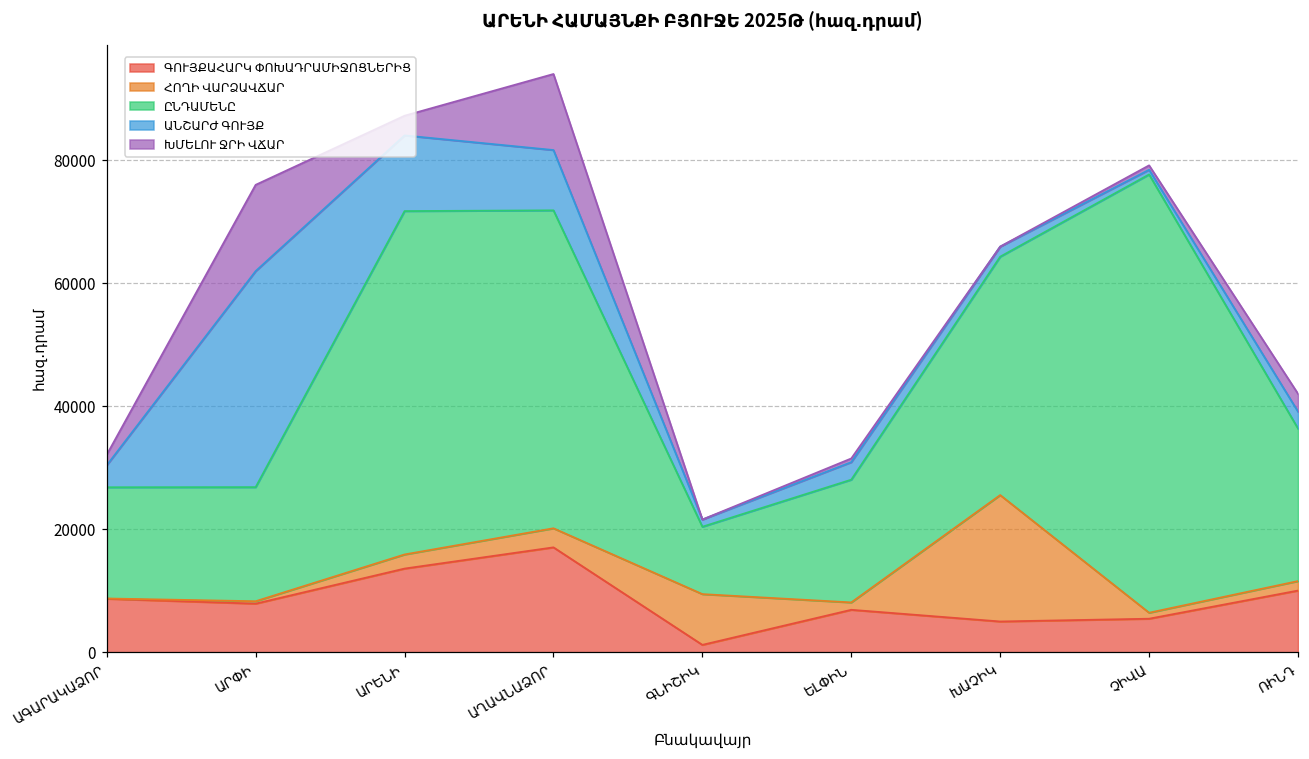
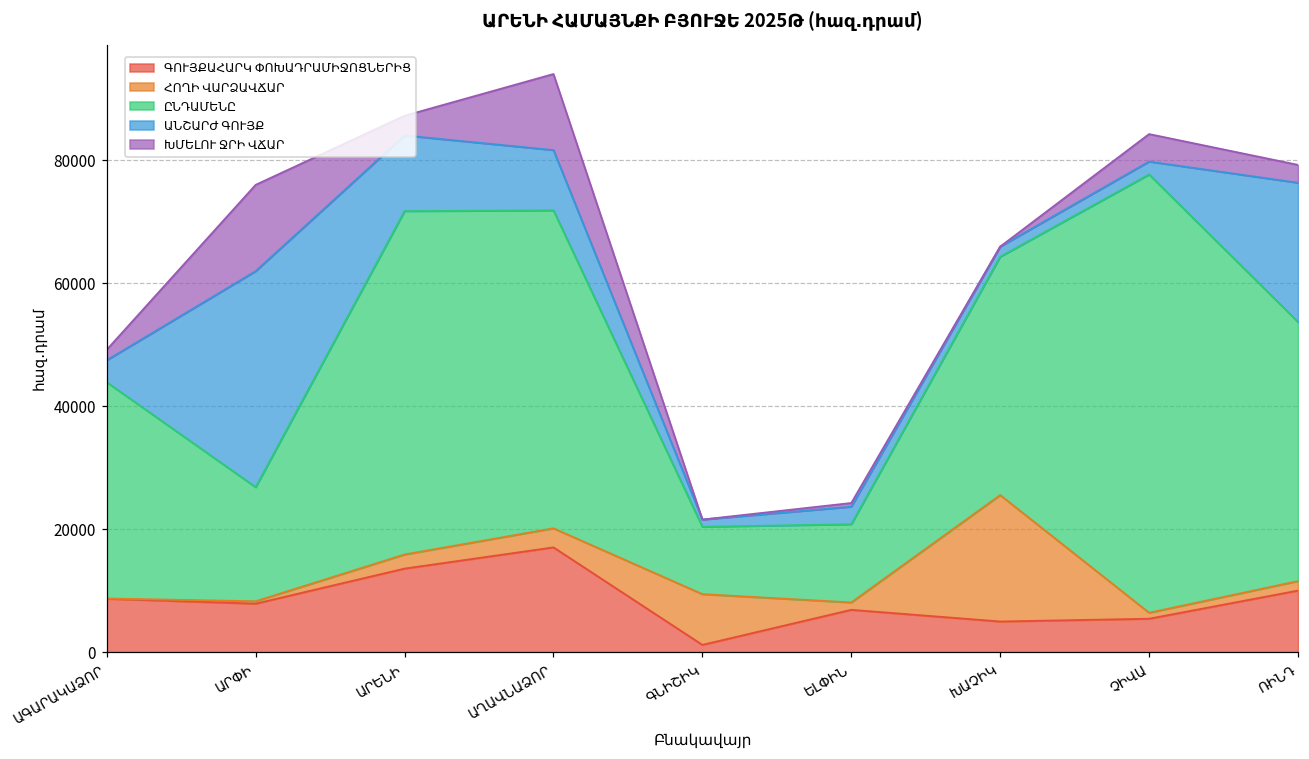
  {
    "ԸՆԴԱՄԵՆԸ": {
-     "ԱԳԱՐԱԿԱՁՈՐ": 18000,
+     "ԱԳԱՐԱԿԱՁՈՐ": 35000,
      "ԱՐՓԻ": 19000,
      "ԱՐԵՆԻ": 56000,
      "ԱՂԱՎՆԱՁՈՐ": 52000,
      "ԳՆԻՇԻԿ": 11000,
-     "ԵԼՓԻՆ": 20000,
+     "ԵԼՓԻՆ": 13000,
      "ԽԱՉԻԿ": 39000,
      "ՉԻՎԱ": 71000,
-     "ՌԻՆԴ": 25000
+     "ՌԻՆԴ": 42000
    },
    "ԱՆՇԱՐԺ ԳՈՒՅՔ": {
      "ԱԳԱՐԱԿԱՁՈՐ": 4000,
      "ԱՐՓԻ": 35000,
      "ԱՂԱՎՆԱՁՈՐ": 10000,
      "ԵԼՓԻՆ": 3000,
-     "ՉԻՎԱ": 1000,
-     "ՌԻՆԴ": 3000
+     "ՉԻՎԱ": 2000,
+     "ՌԻՆԴ": 23000
    },
    "ԽՄԵԼՈՒ ՋՐԻ ՎՃԱՐ": {
      "ԱԳԱՐԱԿԱՁՈՐ": 2000,
      "ԱՐՓԻ": 14000,
      "ԱՂԱՎՆԱՁՈՐ": 12000,
      "ԵԼՓԻՆ": 1000,
-     "ՉԻՎԱ": 1000,
+     "ՉԻՎԱ": 4000,
      "ՌԻՆԴ": 3000
    }
  }
